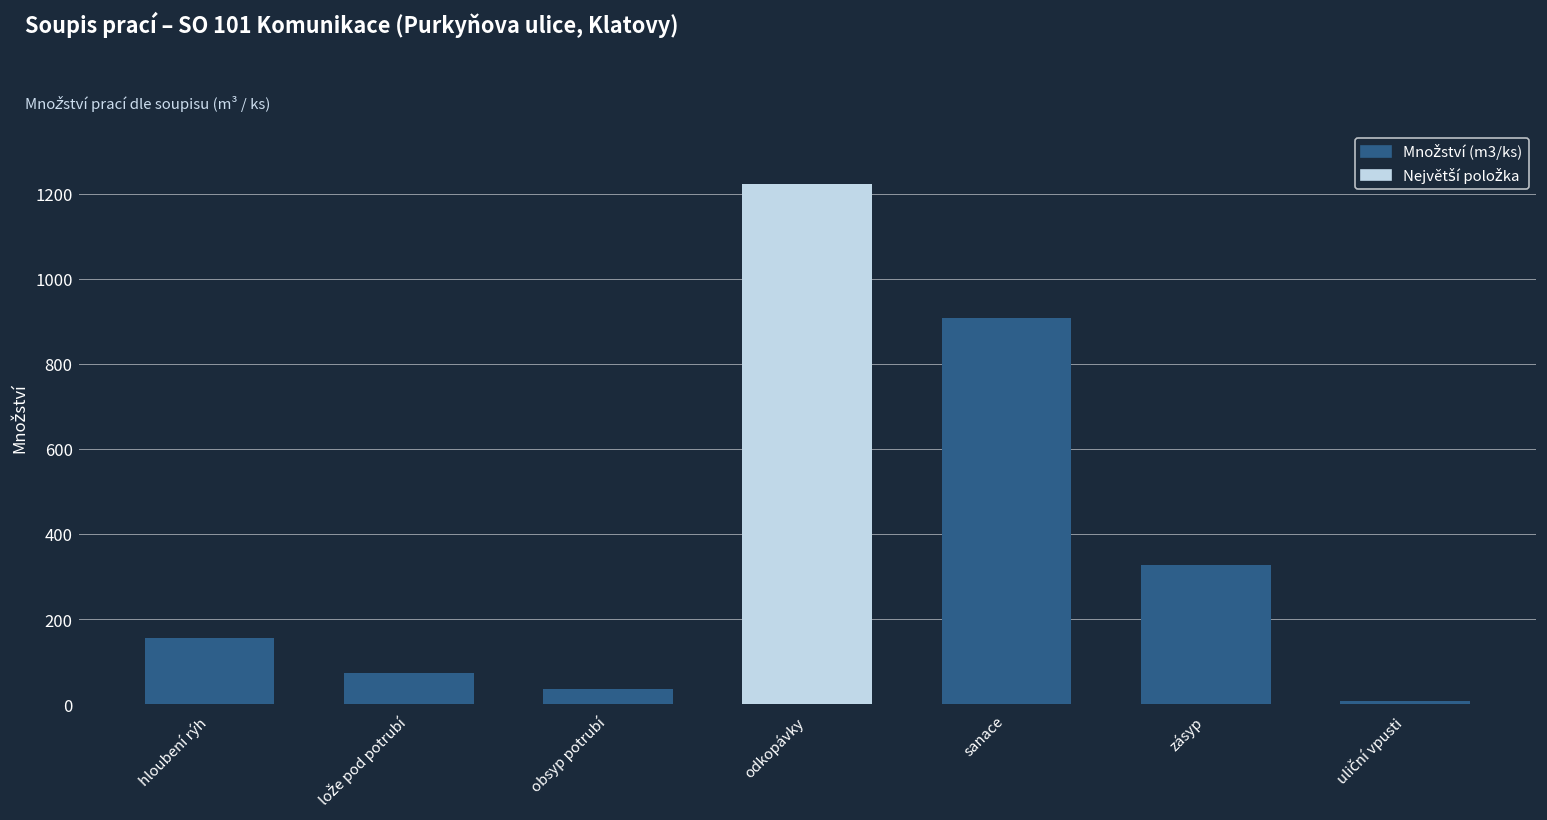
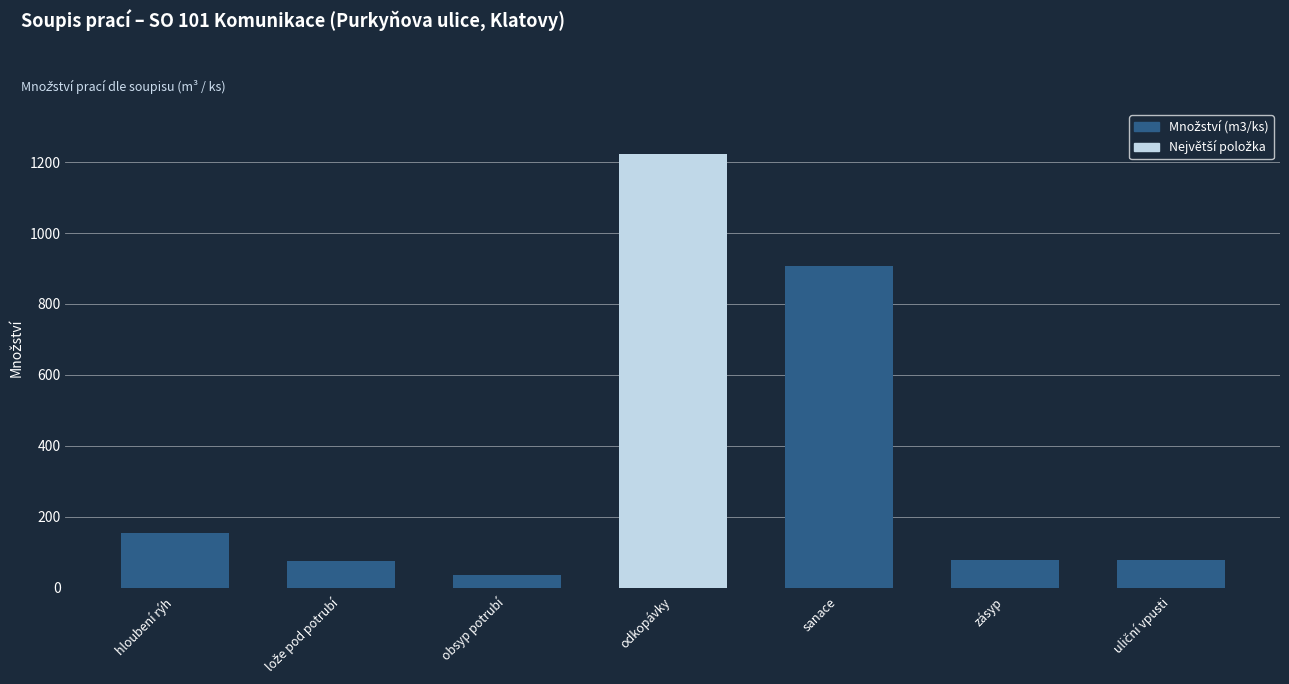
  {
    "hloubení rýh": 160,
    "lože pod potrubí": 70,
    "obsyp potrubí": 40,
    "odkopávky": 1220,
    "sanace": 910,
-   "zásyp": 330,
-   "uliční vpusti": 10
+   "zásyp": 80,
+   "uliční vpusti": 80
  }
